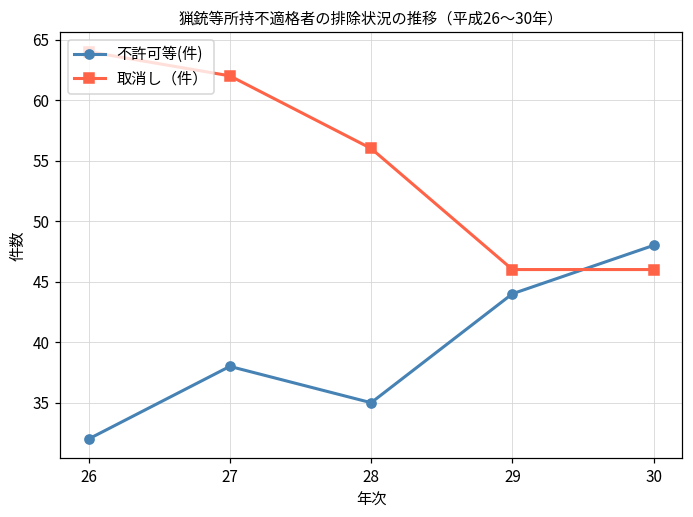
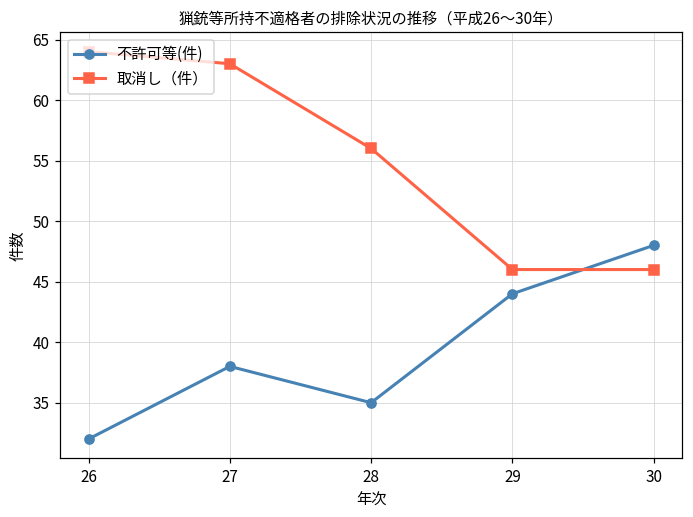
  {
    "不許可等(件)": {
      "26": 32,
      "27": 38,
      "28": 35,
      "29": 44,
      "30": 48
    },
    "取消し（件）": {
-     "27": 62,
+     "27": 63,
      "28": 56,
      "29": 46,
      "30": 46
    }
  }
